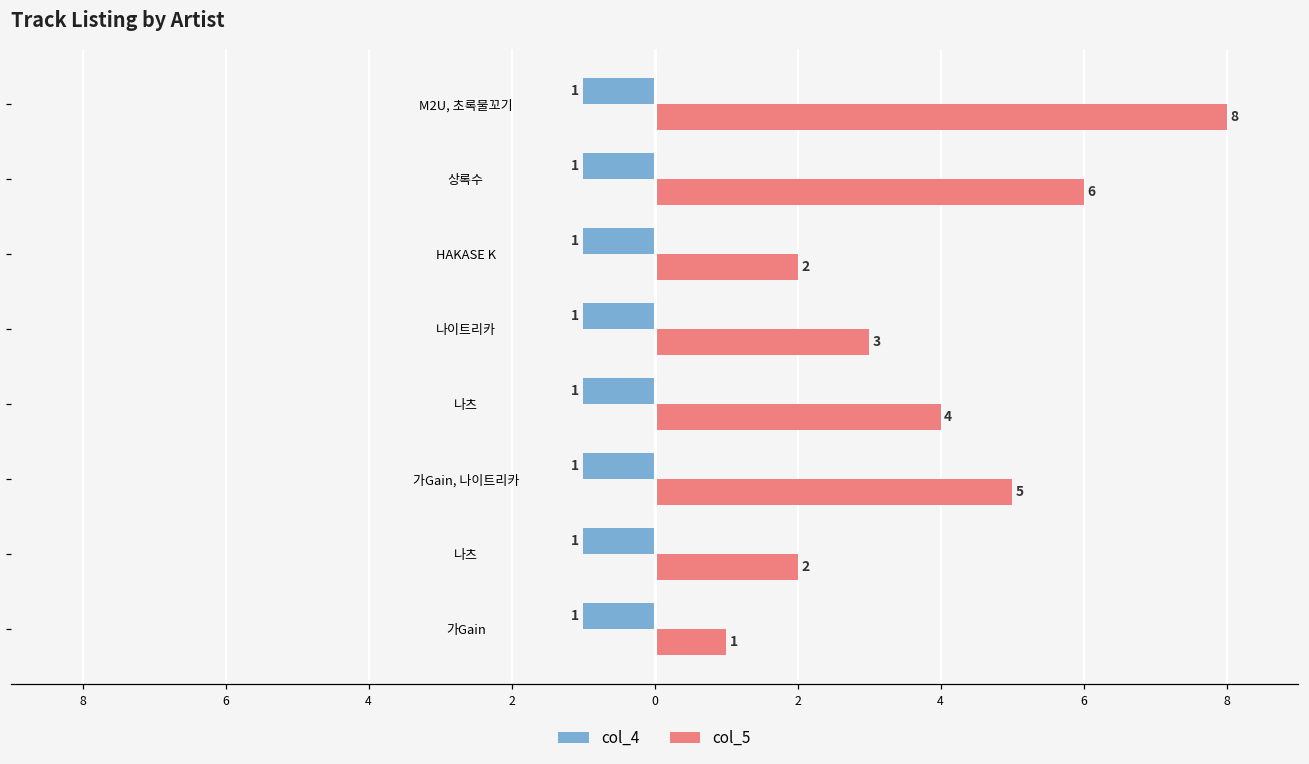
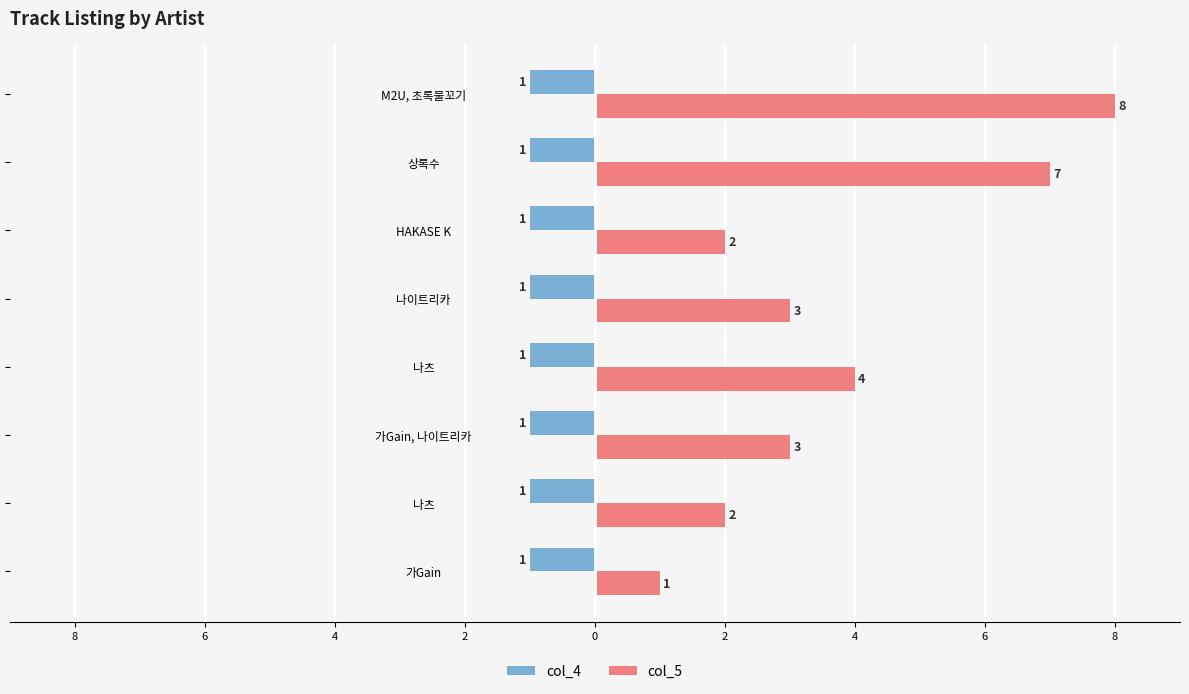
  {
    "col_5": {
      "M2U, 초록물꼬기": 8,
-     "상록수": 6,
+     "상록수": 7,
      "HAKASE K": 2,
      "나이트리카": 3,
-     "가Gain, 나이트리카": 5,
+     "가Gain, 나이트리카": 3,
      "가Gain": 1
    }
  }
